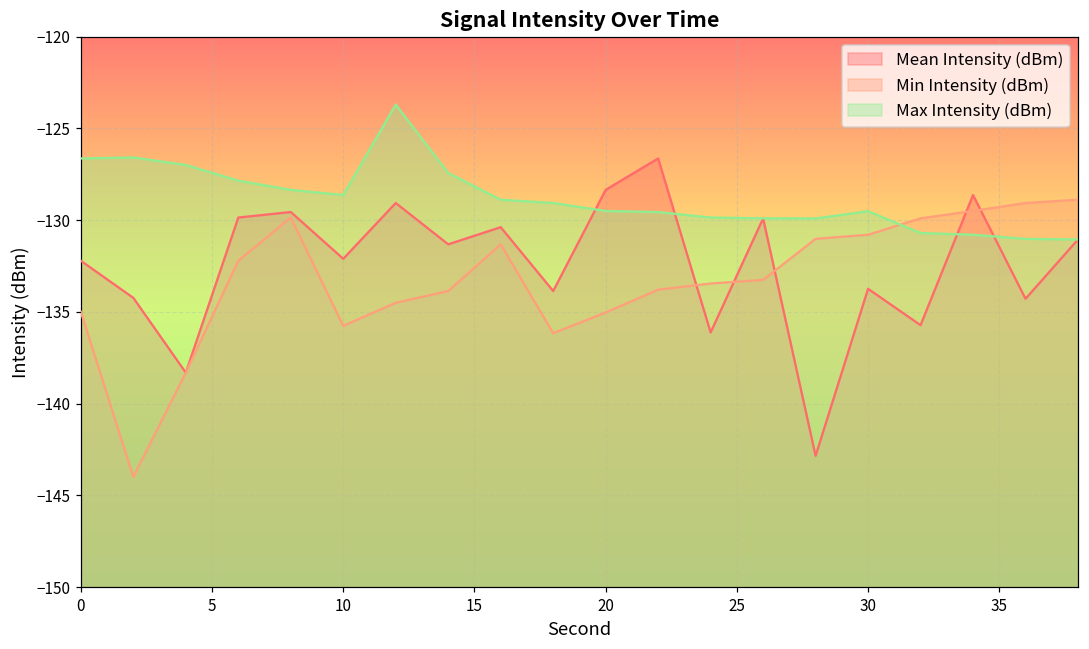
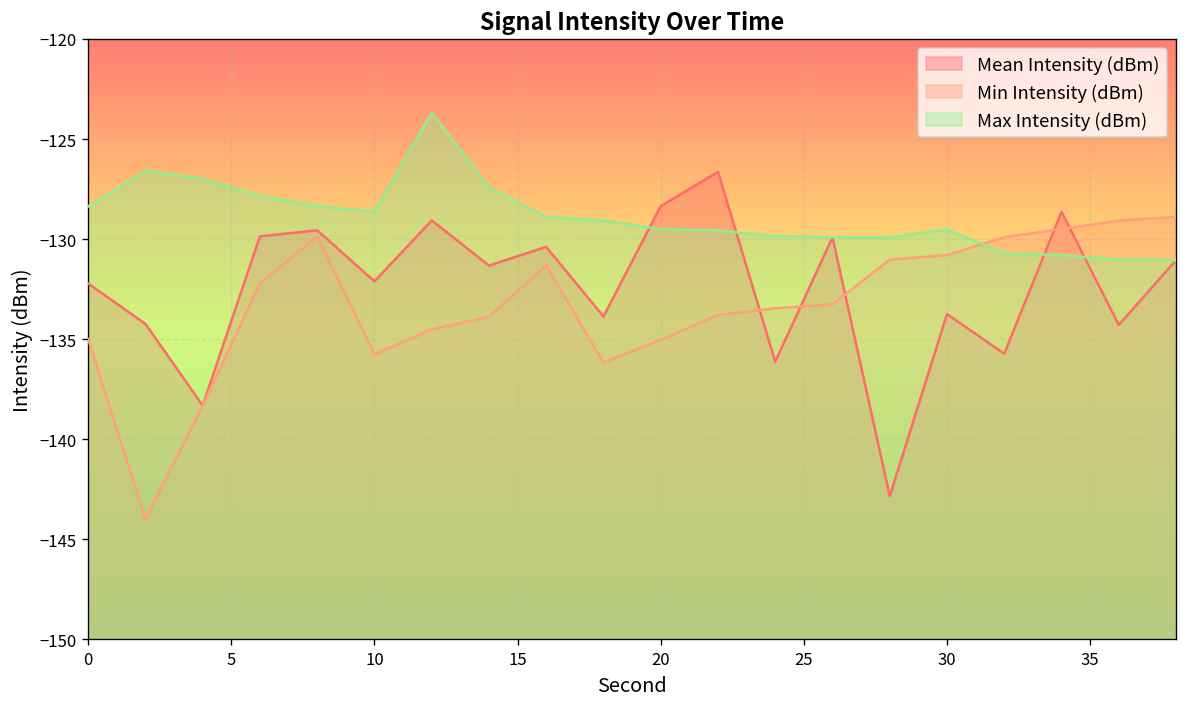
  {
    "Max Intensity (dBm)": {
-     "0": -126.6,
+     "0": -128.4,
      "10": -128.6,
      "20": -129.5,
      "30": -129.5
    }
  }
